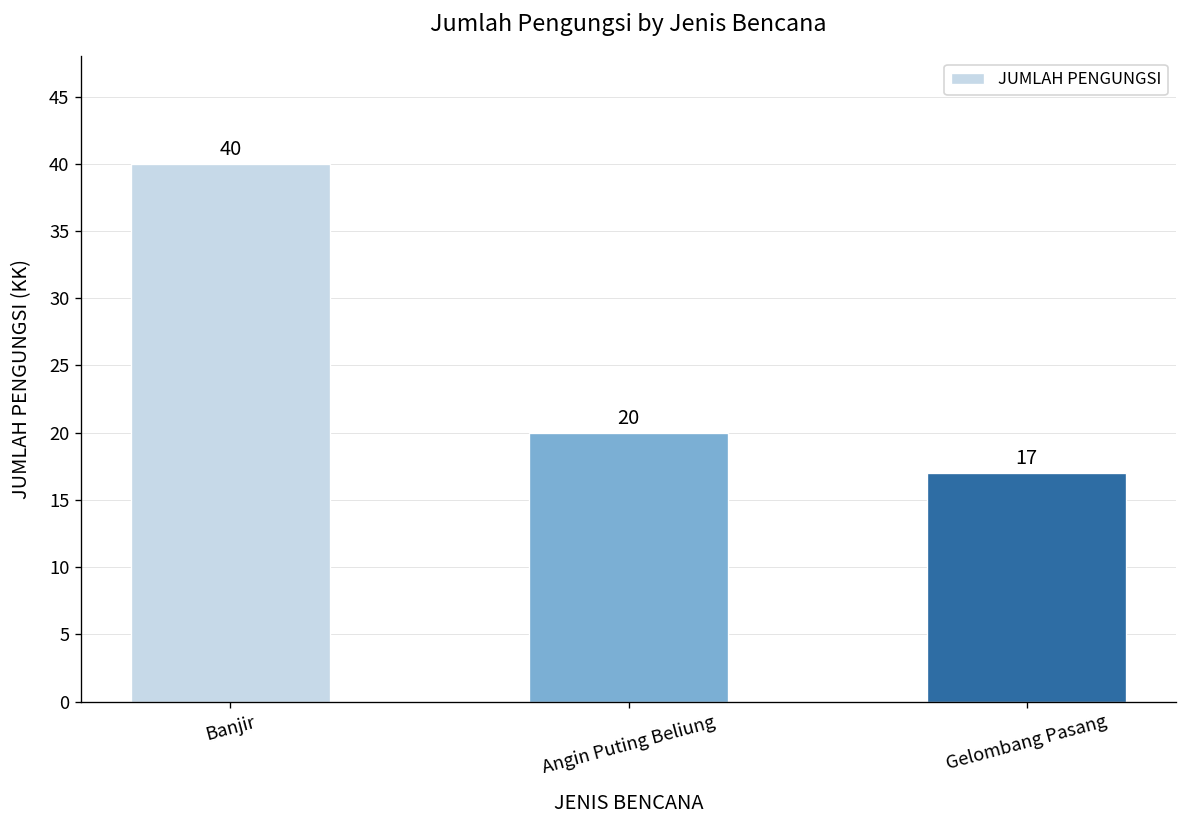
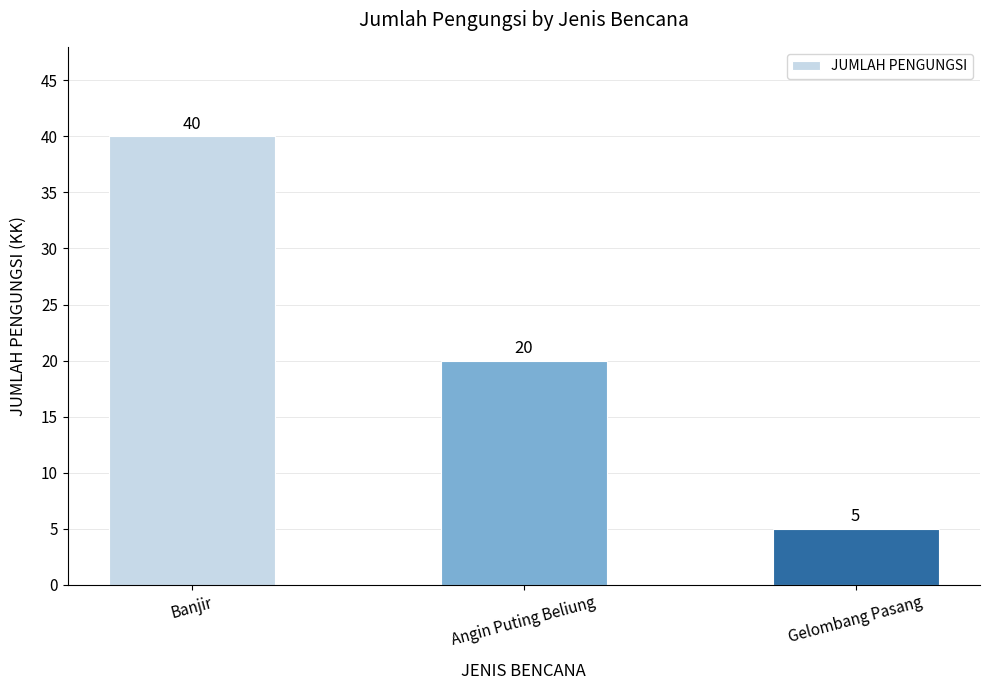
  {
    "Banjir": 40,
    "Angin Puting Beliung": 20,
-   "Gelombang Pasang": 17
+   "Gelombang Pasang": 5
  }
